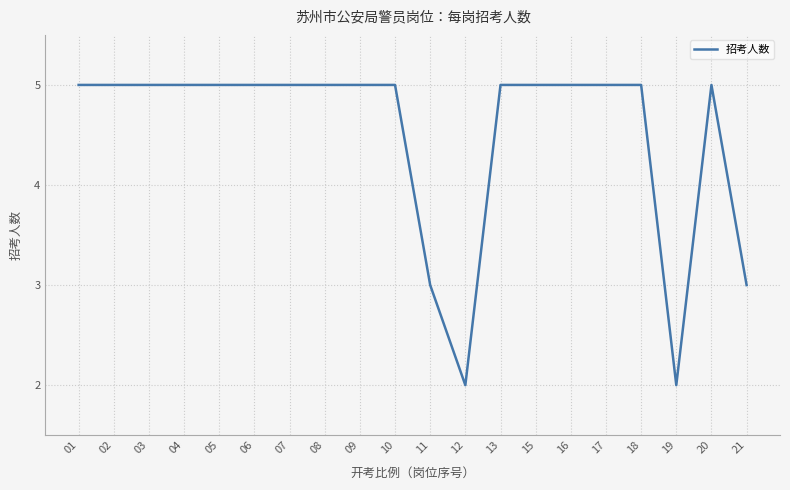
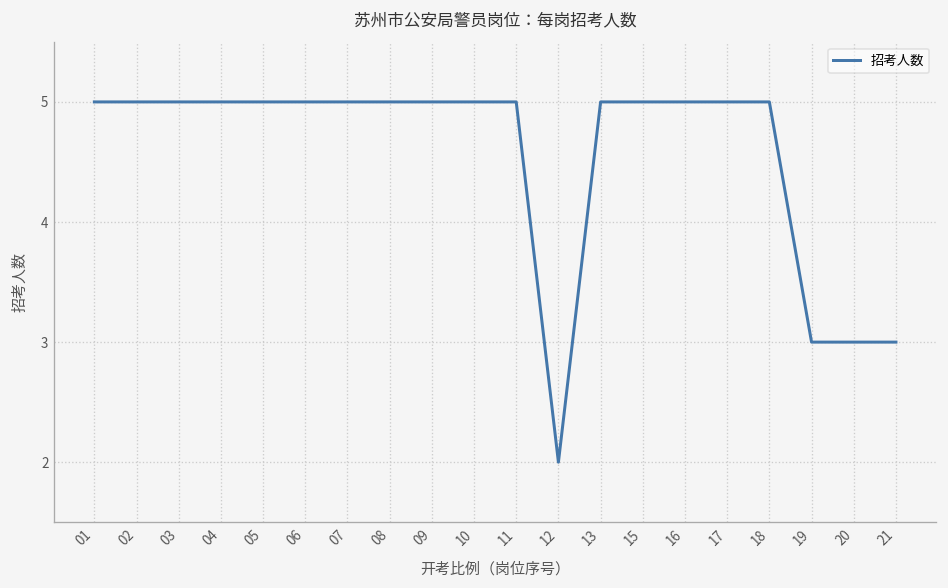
  {
    "01": 5,
    "02": 5,
    "03": 5,
    "04": 5,
    "05": 5,
    "06": 5,
    "07": 5,
    "08": 5,
    "09": 5,
    "10": 5,
-   "11": 3,
+   "11": 5,
    "12": 2,
    "13": 5,
    "15": 5,
    "16": 5,
    "17": 5,
    "18": 5,
-   "19": 2,
-   "20": 5,
+   "19": 3,
+   "20": 3,
    "21": 3
  }
